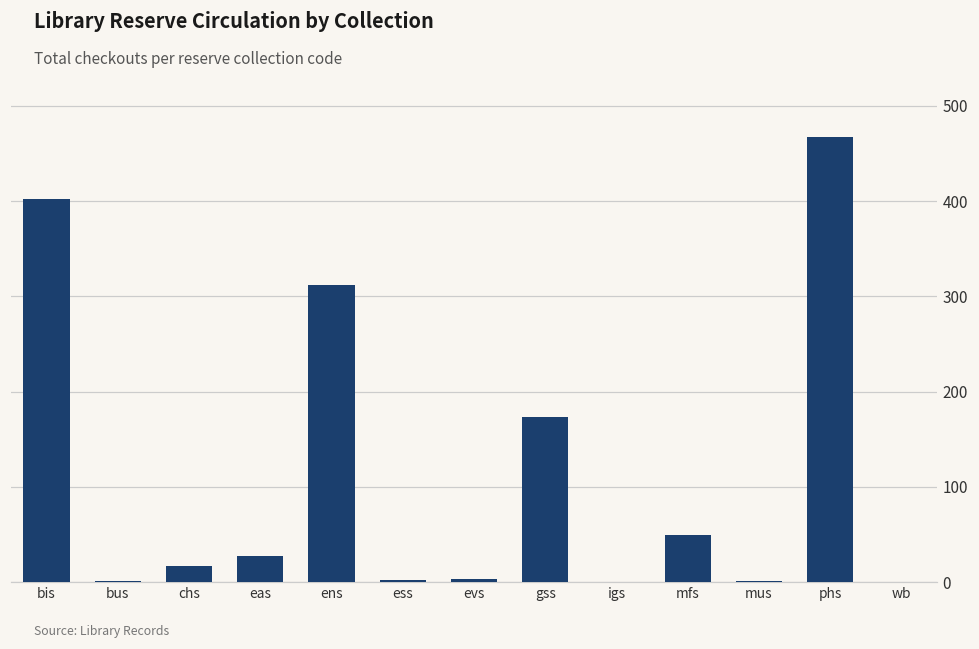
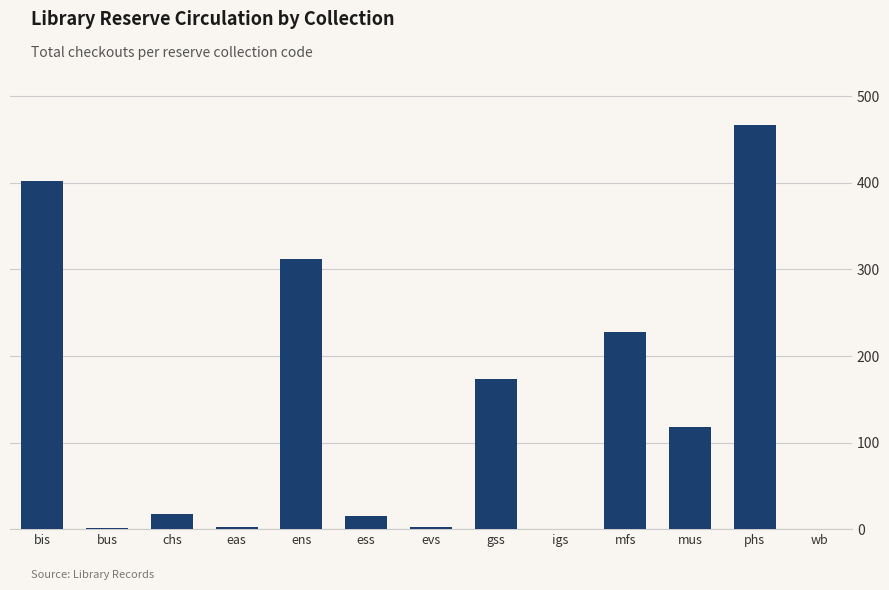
  {
    "bis": 400,
    "chs": 20,
-   "eas": 30,
+   "eas": 0,
    "ens": 310,
-   "ess": 0,
+   "ess": 20,
    "evs": 0,
    "gss": 170,
    "igs": 0,
-   "mfs": 50,
-   "mus": 0,
+   "mfs": 230,
+   "mus": 120,
    "phs": 470,
    "wb": 0
  }
